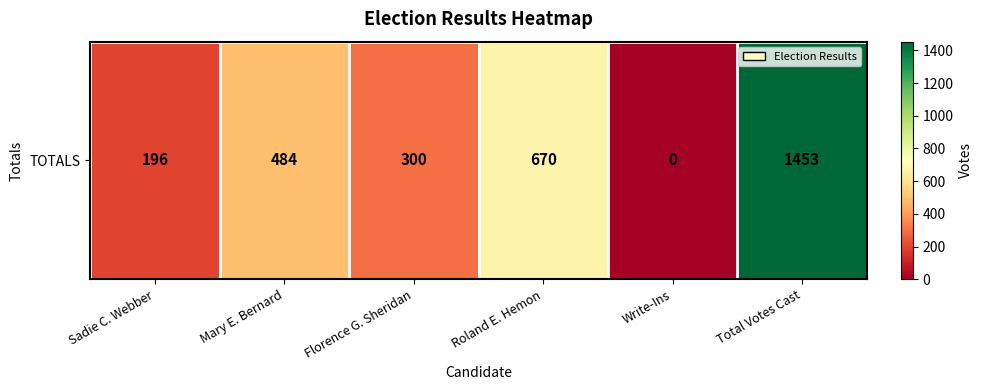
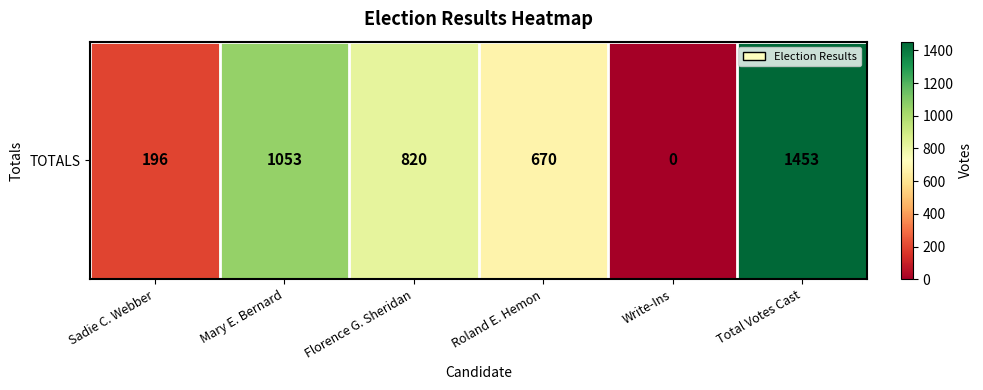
  {
    "TOTALS": {
      "Sadie C. Webber": 196,
-     "Mary E. Bernard": 484,
-     "Florence G. Sheridan": 300,
+     "Mary E. Bernard": 1053,
+     "Florence G. Sheridan": 820,
      "Roland E. Hemon": 670,
      "Write-Ins": 0,
      "Total Votes Cast": 1453
    }
  }
